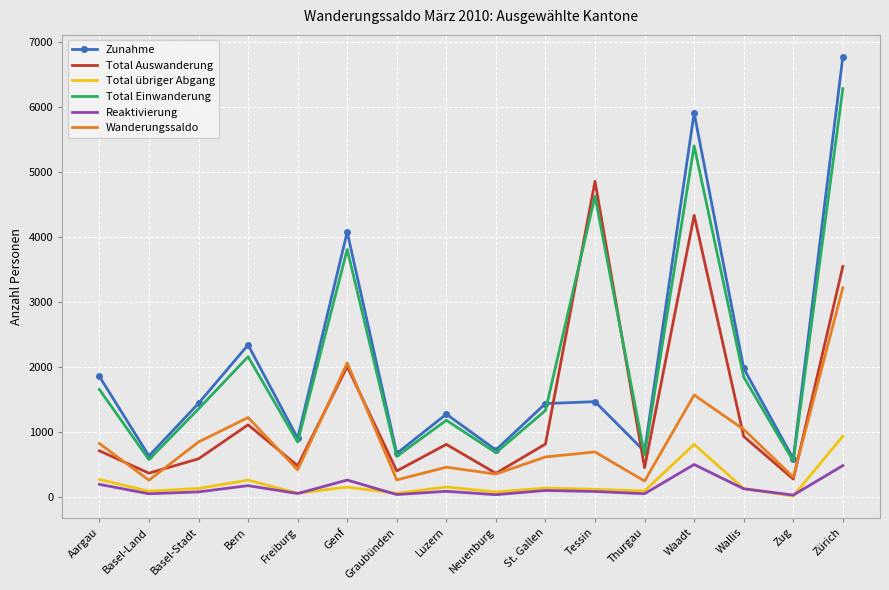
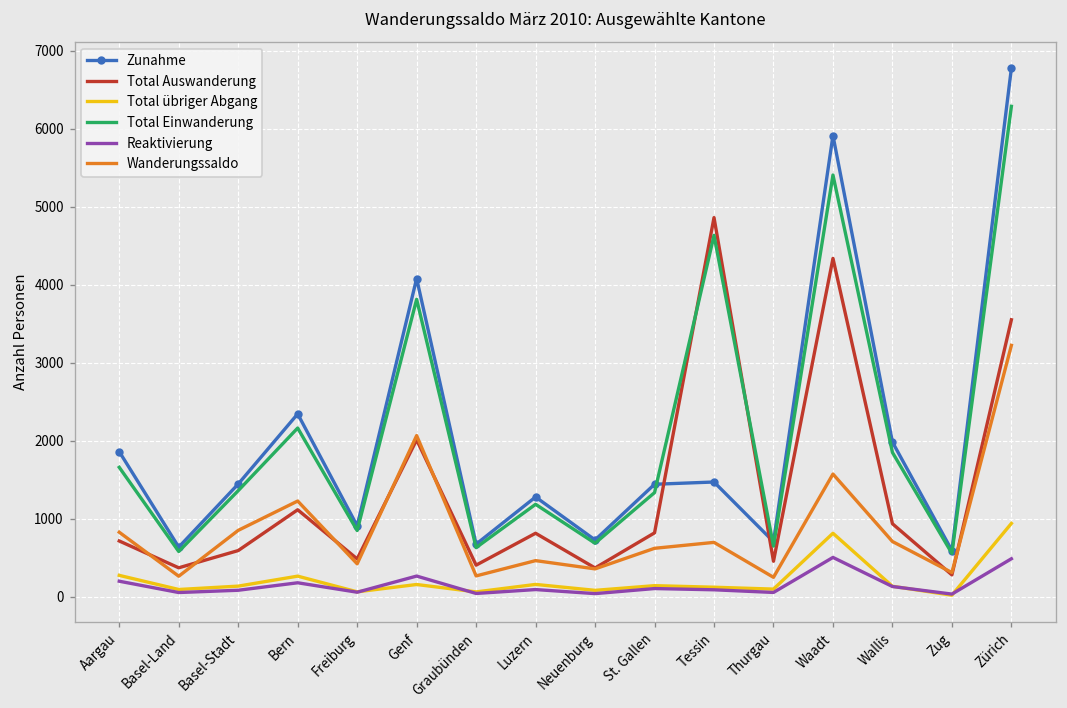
  {
    "Zunahme": {
      "Aargau": 1900,
      "Basel-Land": 600,
      "Basel-Stadt": 1400,
      "Bern": 2300,
      "Freiburg": 900,
      "Genf": 4100,
      "Graubünden": 700,
      "Luzern": 1300,
      "Neuenburg": 700,
      "St. Gallen": 1400,
      "Tessin": 1500,
      "Thurgau": 700,
      "Waadt": 5900,
      "Wallis": 2000,
      "Zürich": 6800
    },
    "Total Auswanderung": {
      "Aargau": 700,
      "Basel-Land": 400,
      "Basel-Stadt": 600,
      "Bern": 1100,
      "Freiburg": 500,
      "Genf": 2000,
      "Graubünden": 400,
      "Luzern": 800,
      "St. Gallen": 800,
      "Tessin": 4900,
      "Thurgau": 500,
      "Waadt": 4300,
      "Wallis": 900,
      "Zürich": 3600
    },
    "Total übriger Abgang": {
      "Aargau": 300,
      "Basel-Land": 100,
      "Basel-Stadt": 100,
      "Bern": 300,
      "Genf": 200,
      "Luzern": 200,
      "Neuenburg": 100,
      "Thurgau": 100,
      "Waadt": 800,
      "Zürich": 900
    },
    "Total Einwanderung": {
      "Aargau": 1700,
      "Basel-Land": 600,
      "Basel-Stadt": 1400,
      "Bern": 2200,
      "Freiburg": 900,
      "Genf": 3800,
      "Graubünden": 600,
      "Luzern": 1200,
      "Neuenburg": 700,
      "St. Gallen": 1300,
      "Tessin": 4600,
      "Thurgau": 700,
      "Waadt": 5400,
      "Wallis": 1900,
      "Zürich": 6300
    },
    "Reaktivierung": {
      "Aargau": 200,
      "Basel-Land": 100,
      "Basel-Stadt": 100,
      "Bern": 200,
      "Genf": 300,
      "Luzern": 100,
      "Neuenburg": 0,
      "Thurgau": 100,
      "Waadt": 500,
      "Zürich": 500
    },
    "Wanderungssaldo": {
      "Aargau": 800,
      "Basel-Land": 300,
      "Basel-Stadt": 900,
      "Bern": 1200,
      "Freiburg": 400,
      "Genf": 2100,
      "Graubünden": 300,
      "Luzern": 500,
      "St. Gallen": 600,
      "Tessin": 700,
      "Thurgau": 300,
      "Waadt": 1600,
-     "Wallis": 1000,
+     "Wallis": 700,
      "Zürich": 3200
    }
  }
